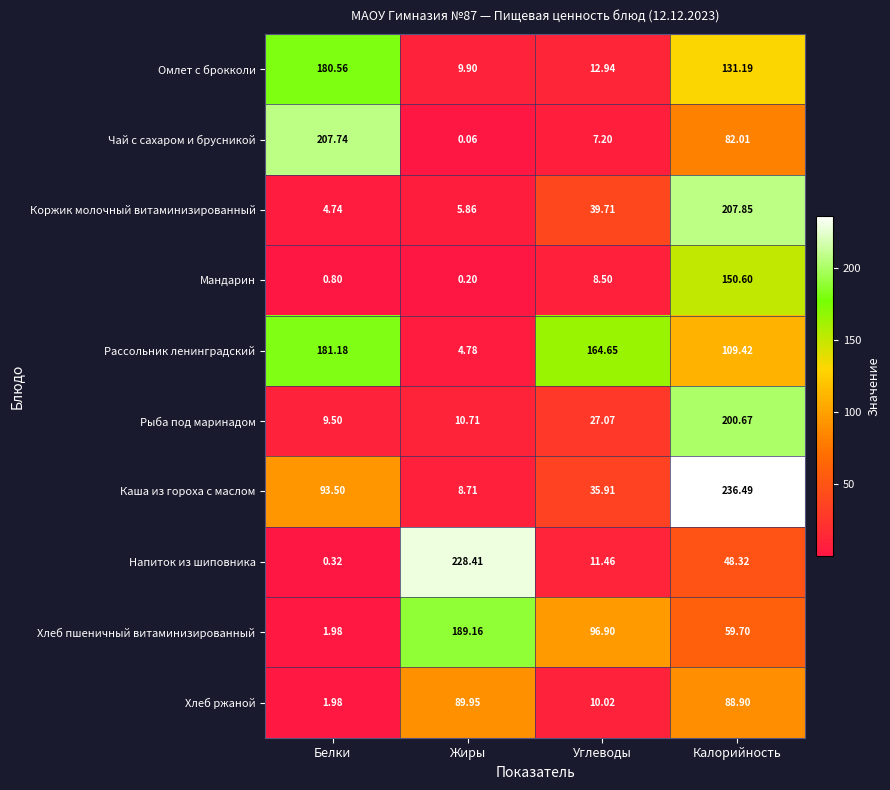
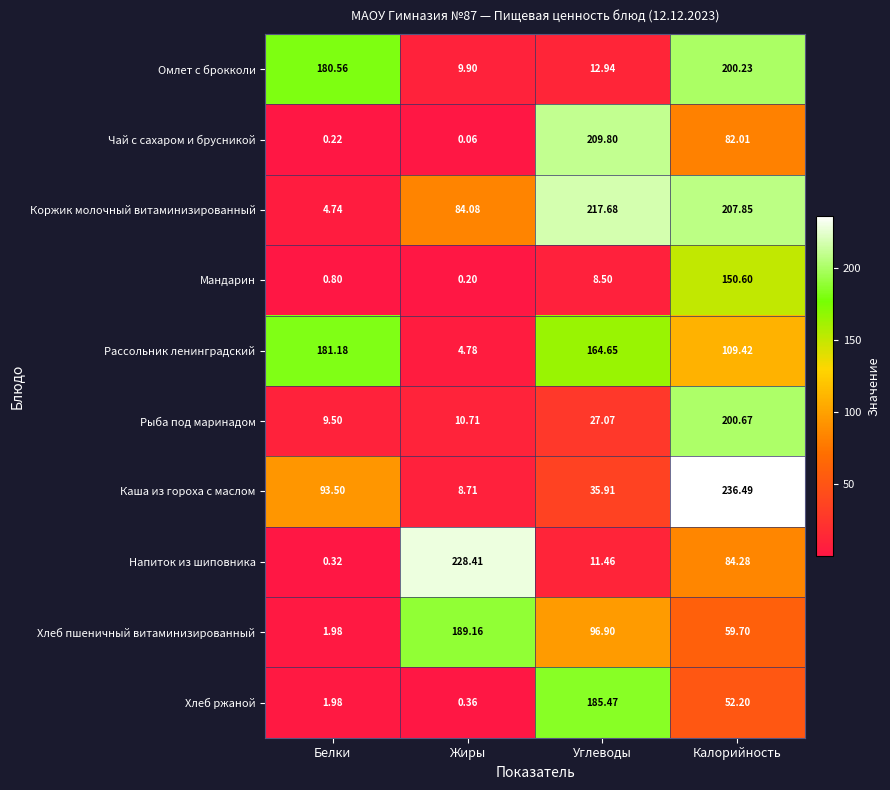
  {
    "Омлет с брокколи": {
      "Белки": 180.56,
      "Жиры": 9.90,
      "Углеводы": 12.94,
-     "Калорийность": 131.19
+     "Калорийность": 200.23
    },
    "Чай с сахаром и брусникой": {
-     "Белки": 207.74,
+     "Белки": 0.22,
      "Жиры": 0.06,
-     "Углеводы": 7.20,
+     "Углеводы": 209.80,
      "Калорийность": 82.01
    },
    "Коржик молочный витаминизированный": {
      "Белки": 4.74,
-     "Жиры": 5.86,
-     "Углеводы": 39.71,
+     "Жиры": 84.08,
+     "Углеводы": 217.68,
      "Калорийность": 207.85
    },
    "Мандарин": {
      "Белки": 0.80,
      "Жиры": 0.20,
      "Углеводы": 8.50,
      "Калорийность": 150.60
    },
    "Рассольник ленинградский": {
      "Белки": 181.18,
      "Жиры": 4.78,
      "Углеводы": 164.65,
      "Калорийность": 109.42
    },
    "Рыба под маринадом": {
      "Белки": 9.50,
      "Жиры": 10.71,
      "Углеводы": 27.07,
      "Калорийность": 200.67
    },
    "Каша из гороха с маслом": {
      "Белки": 93.50,
      "Жиры": 8.71,
      "Углеводы": 35.91,
      "Калорийность": 236.49
    },
    "Напиток из шиповника": {
      "Белки": 0.32,
      "Жиры": 228.41,
      "Углеводы": 11.46,
-     "Калорийность": 48.32
+     "Калорийность": 84.28
    },
    "Хлеб пшеничный витаминизированный": {
      "Белки": 1.98,
      "Жиры": 189.16,
      "Углеводы": 96.90,
      "Калорийность": 59.70
    },
    "Хлеб ржаной": {
      "Белки": 1.98,
-     "Жиры": 89.95,
-     "Углеводы": 10.02,
-     "Калорийность": 88.90
+     "Жиры": 0.36,
+     "Углеводы": 185.47,
+     "Калорийность": 52.20
    }
  }
